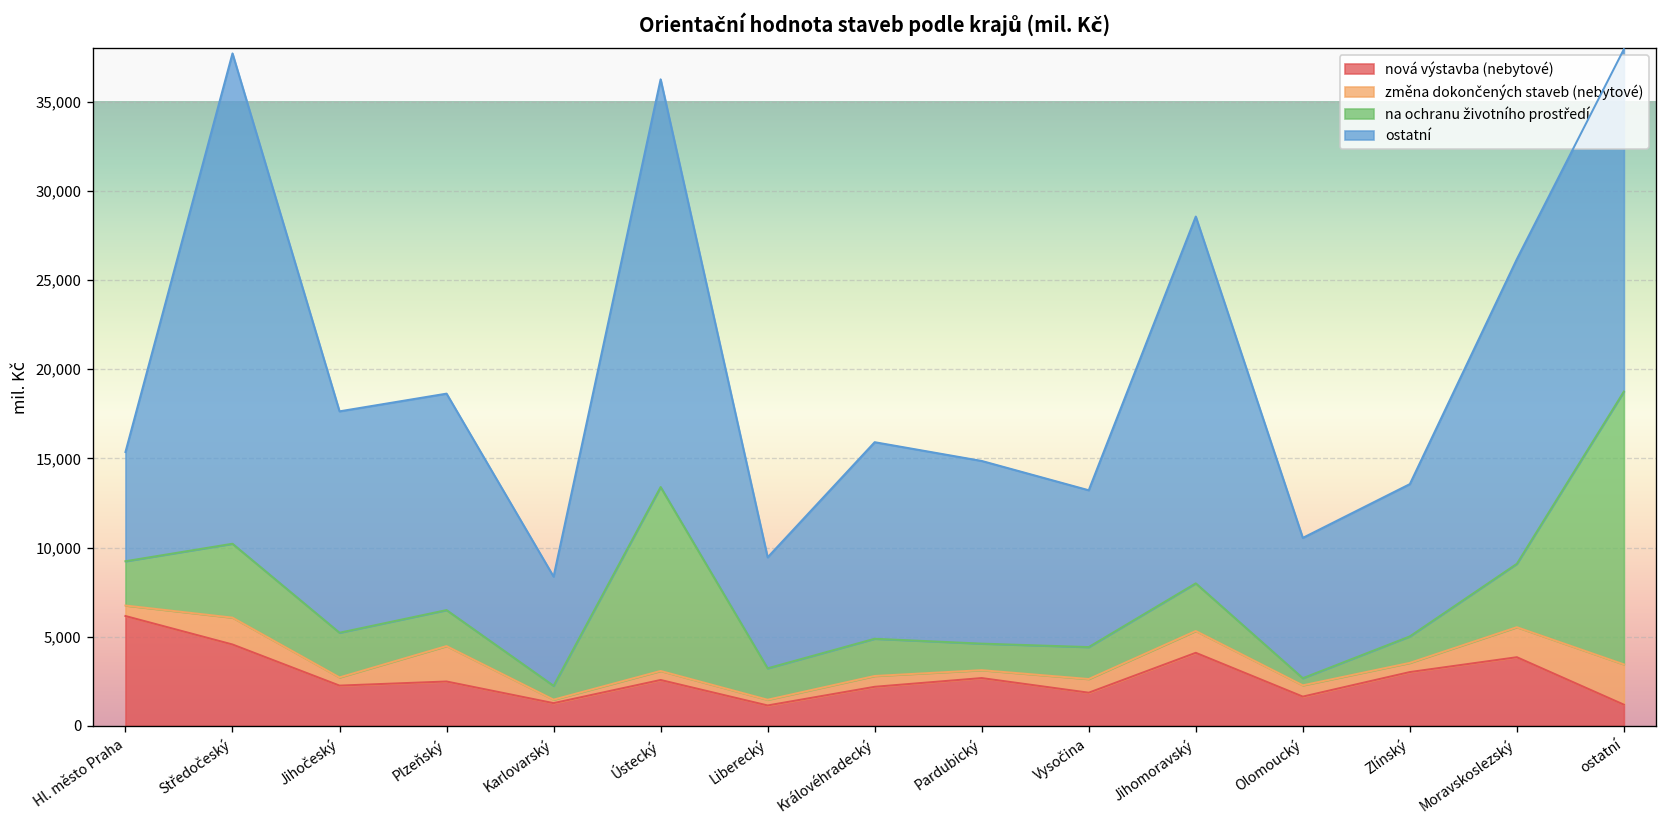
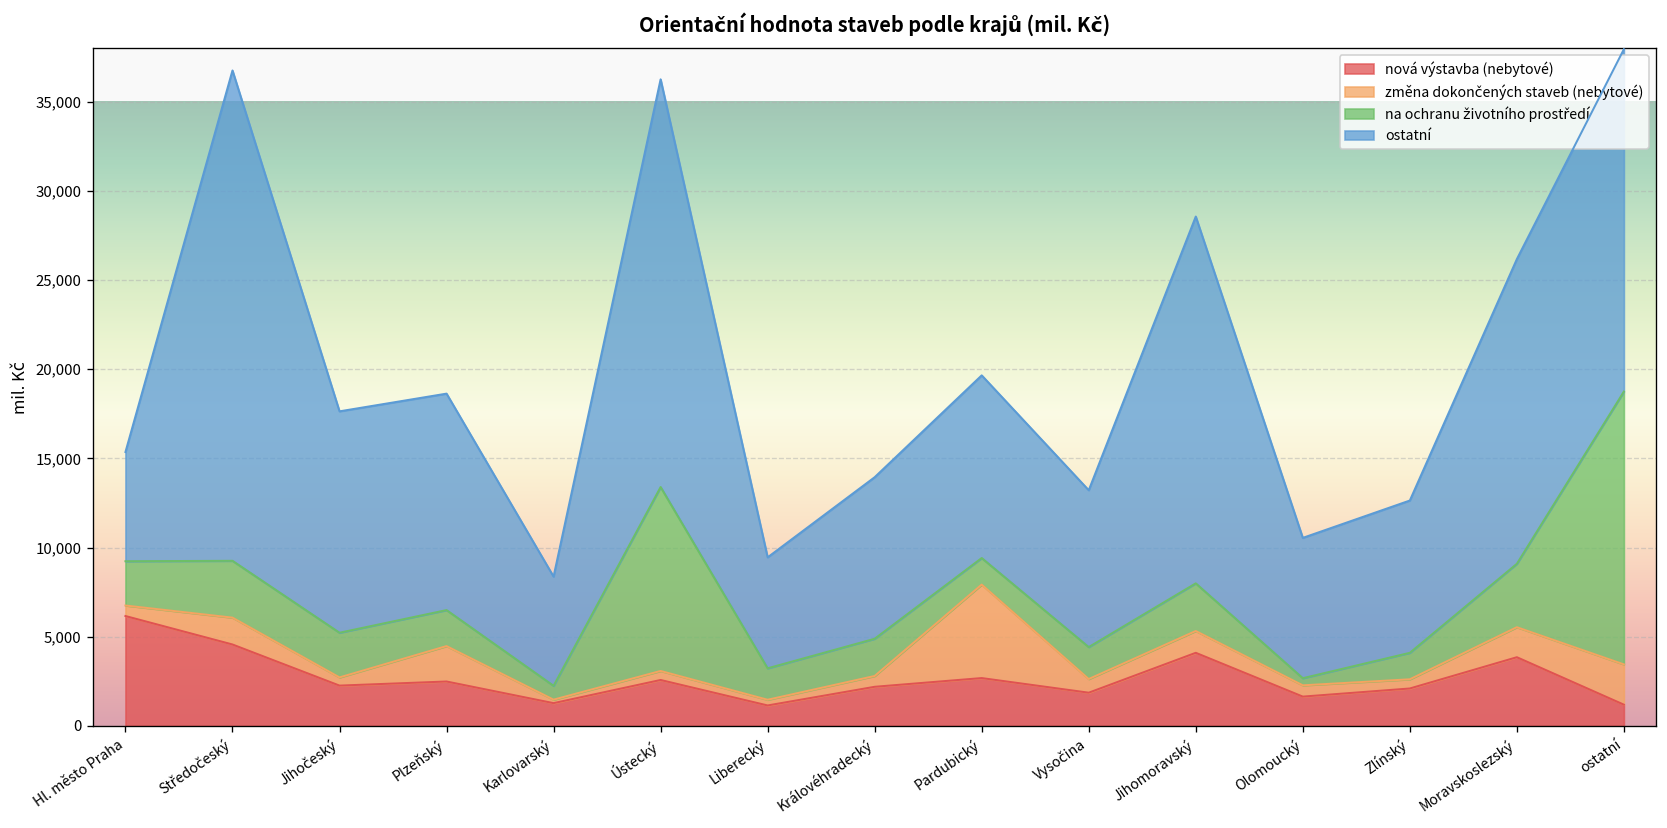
  {
    "nová výstavba (nebytové)": {
      "Hl. město Praha": "6,200",
      "Středočeský": "4,600",
      "Jihočeský": "2,300",
      "Plzeňský": "2,500",
      "Karlovarský": "1,300",
      "Ústecký": "2,600",
      "Liberecký": "1,100",
      "Královéhradecký": "2,200",
      "Pardubický": "2,700",
      "Vysočina": "1,900",
      "Jihomoravský": "4,100",
      "Olomoucký": "1,600",
-     "Zlínský": "3,000",
+     "Zlínský": "2,100",
      "Moravskoslezský": "3,800",
      "ostatní": "1,200"
    },
    "změna dokončených staveb (nebytové)": {
      "Hl. město Praha": "600",
      "Středočeský": "1,500",
      "Jihočeský": "500",
      "Plzeňský": "2,000",
      "Karlovarský": "200",
      "Ústecký": "500",
      "Liberecký": "300",
      "Královéhradecký": "600",
-     "Pardubický": "400",
+     "Pardubický": "5,200",
      "Vysočina": "800",
      "Jihomoravský": "1,200",
      "Olomoucký": "600",
      "Zlínský": "500",
      "Moravskoslezský": "1,700",
      "ostatní": "2,300"
    },
    "na ochranu životního prostředí": {
      "Hl. město Praha": "2,500",
-     "Středočeský": "4,100",
+     "Středočeský": "3,200",
      "Jihočeský": "2,500",
      "Plzeňský": "2,000",
      "Karlovarský": "800",
      "Ústecký": "10,300",
      "Liberecký": "1,800",
      "Královéhradecký": "2,100",
      "Pardubický": "1,500",
      "Vysočina": "1,800",
      "Jihomoravský": "2,700",
      "Olomoucký": "400",
      "Zlínský": "1,500",
      "Moravskoslezský": "3,600",
      "ostatní": "15,300"
    },
    "ostatní": {
      "Hl. město Praha": "6,100",
      "Středočeský": "27,500",
      "Jihočeský": "12,400",
      "Plzeňský": "12,100",
      "Karlovarský": "6,100",
      "Ústecký": "22,900",
      "Liberecký": "6,200",
-     "Královéhradecký": "11,000",
+     "Královéhradecký": "9,100",
      "Pardubický": "10,200",
      "Vysočina": "8,800",
      "Jihomoravský": "20,600",
      "Olomoucký": "7,900",
      "Zlínský": "8,500",
      "Moravskoslezský": "17,100",
      "ostatní": "19,200"
    }
  }
